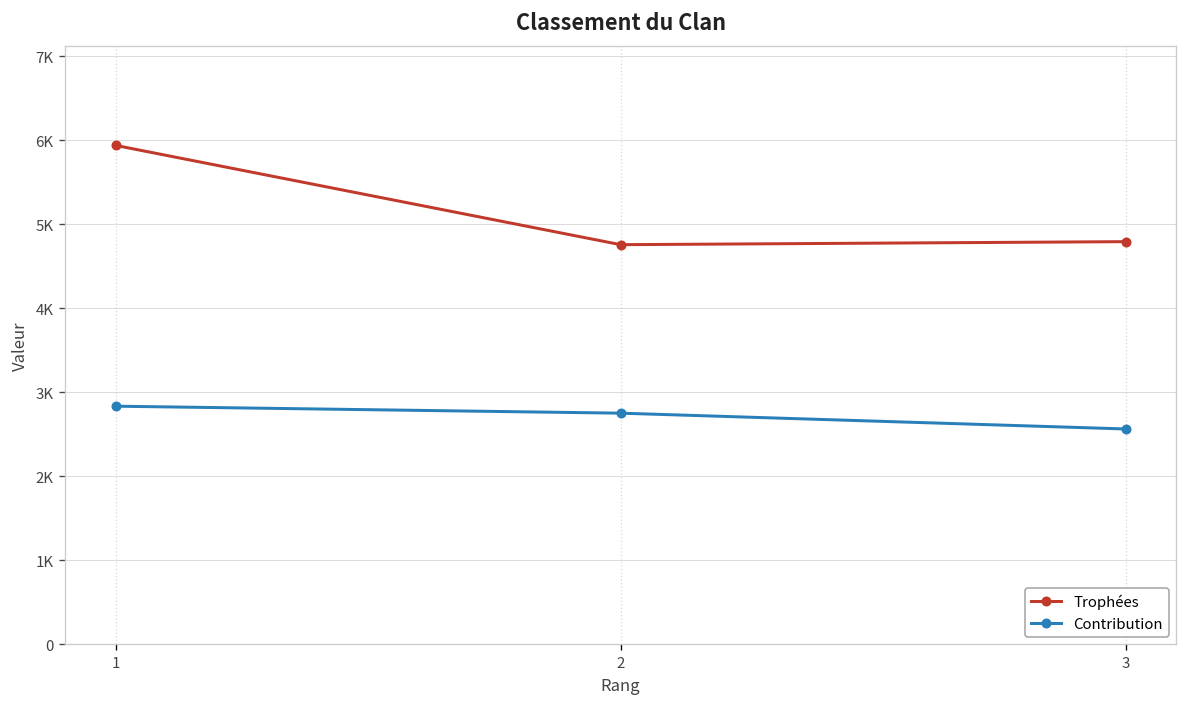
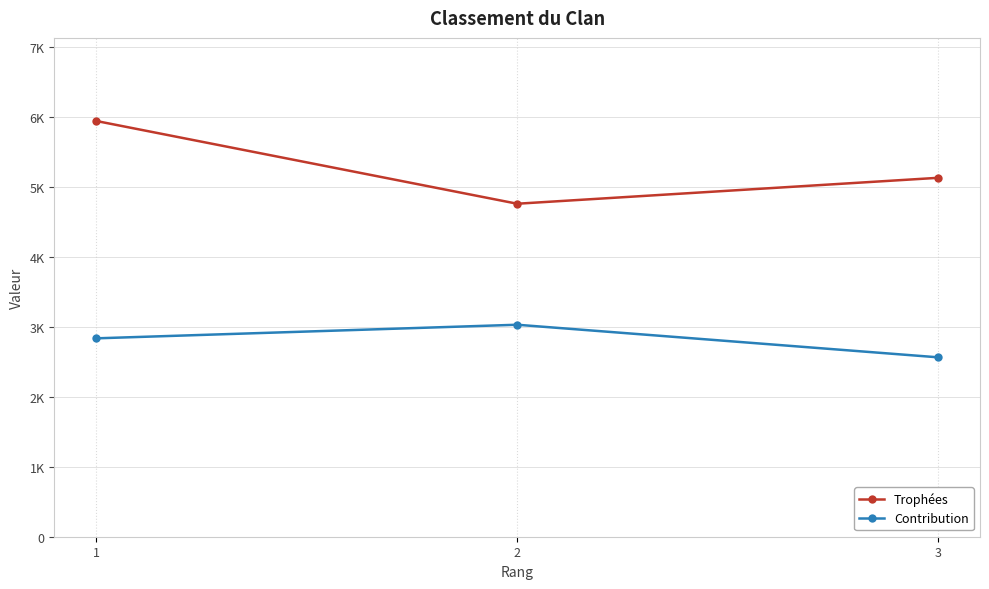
  {
    "Trophées": {
      "1": 5900,
      "2": 4800,
-     "3": 4800
+     "3": 5100
    },
    "Contribution": {
      "1": 2800,
-     "2": 2800,
+     "2": 3000,
      "3": 2600
    }
  }
